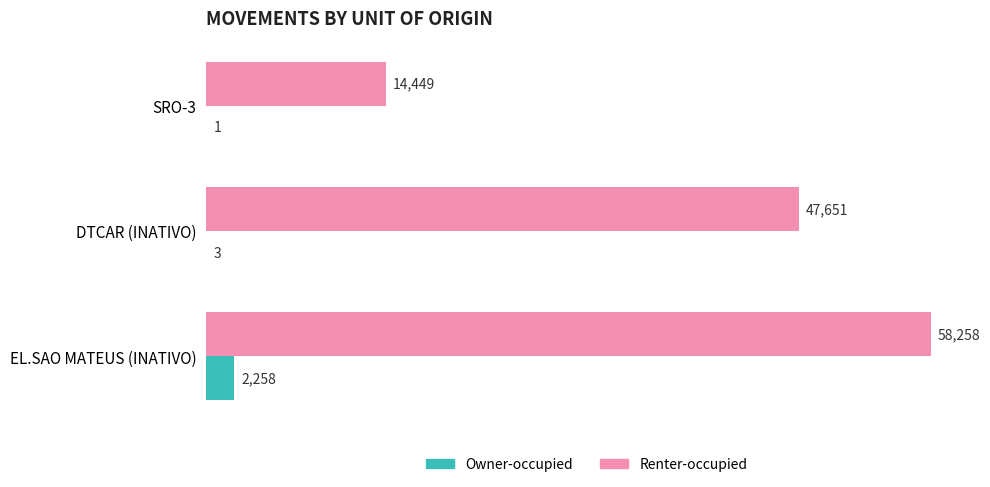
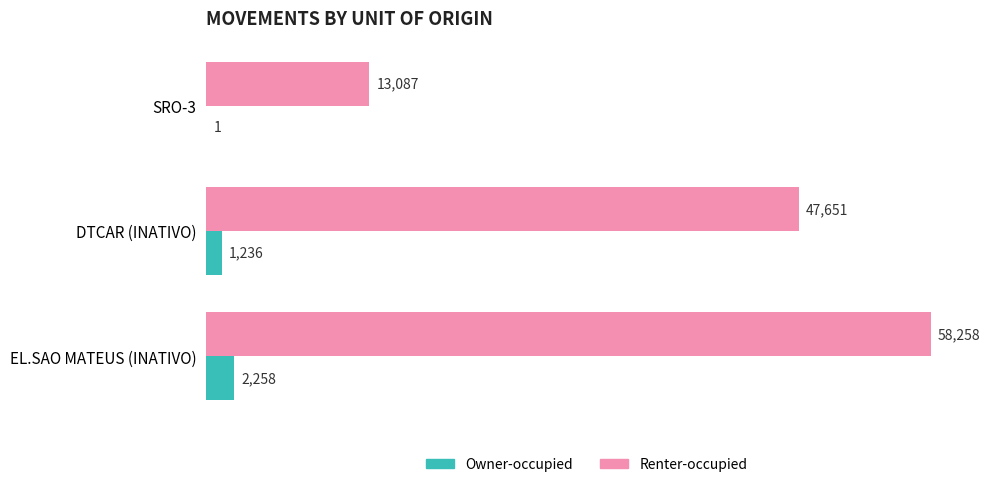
  {
    "Owner-occupied": {
      "SRO-3": "1",
-     "DTCAR (INATIVO)": "3",
+     "DTCAR (INATIVO)": "1,236",
      "EL.SAO MATEUS (INATIVO)": "2,258"
    },
    "Renter-occupied": {
-     "SRO-3": "14,449",
+     "SRO-3": "13,087",
      "DTCAR (INATIVO)": "47,651",
      "EL.SAO MATEUS (INATIVO)": "58,258"
    }
  }
